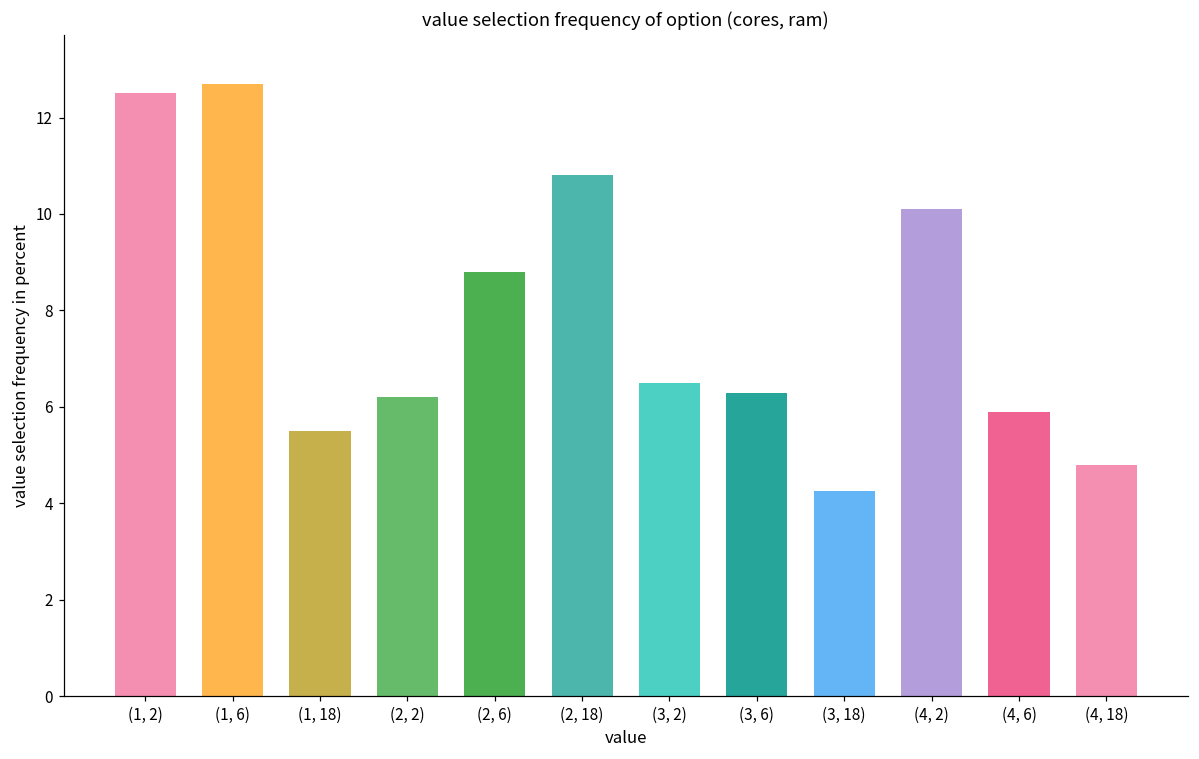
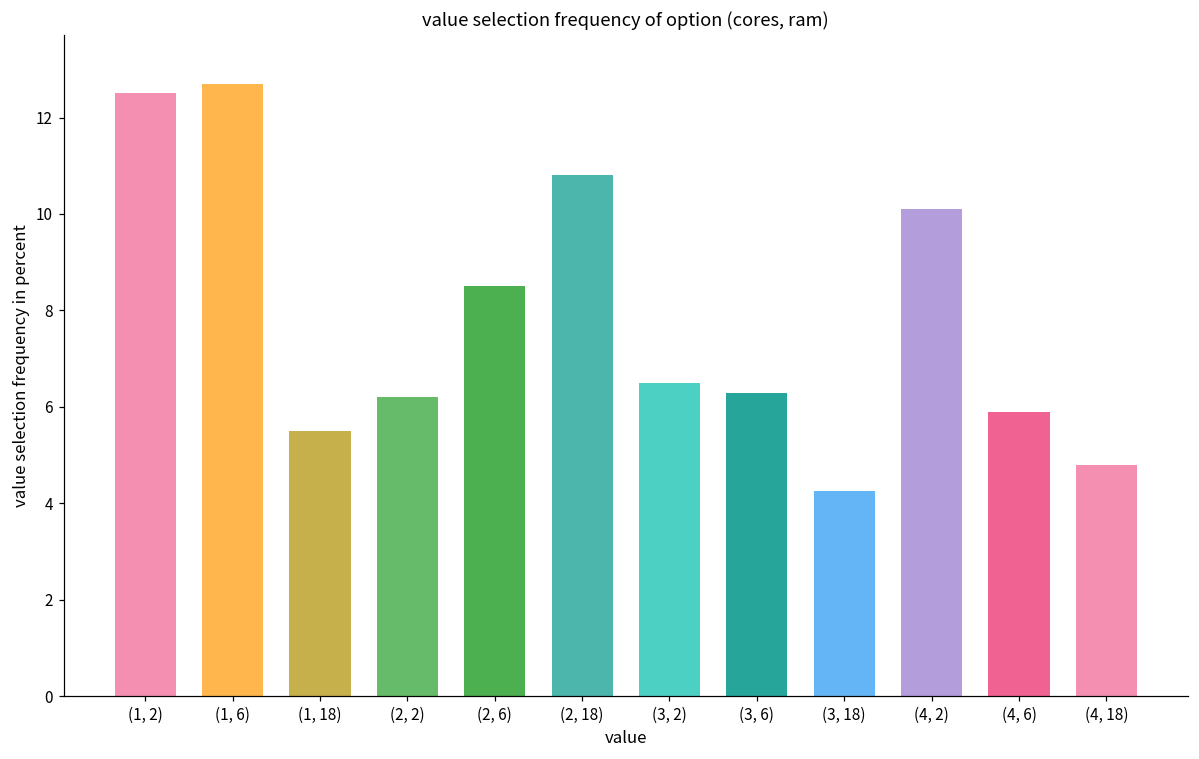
  {
    "(1, 2)": 12.5,
    "(1, 6)": 12.7,
    "(1, 18)": 5.5,
    "(2, 2)": 6.2,
-   "(2, 6)": 8.8,
+   "(2, 6)": 8.5,
    "(2, 18)": 10.8,
    "(3, 2)": 6.5,
    "(3, 6)": 6.3,
    "(3, 18)": 4.3,
    "(4, 2)": 10.1,
    "(4, 6)": 5.9,
    "(4, 18)": 4.8
  }
